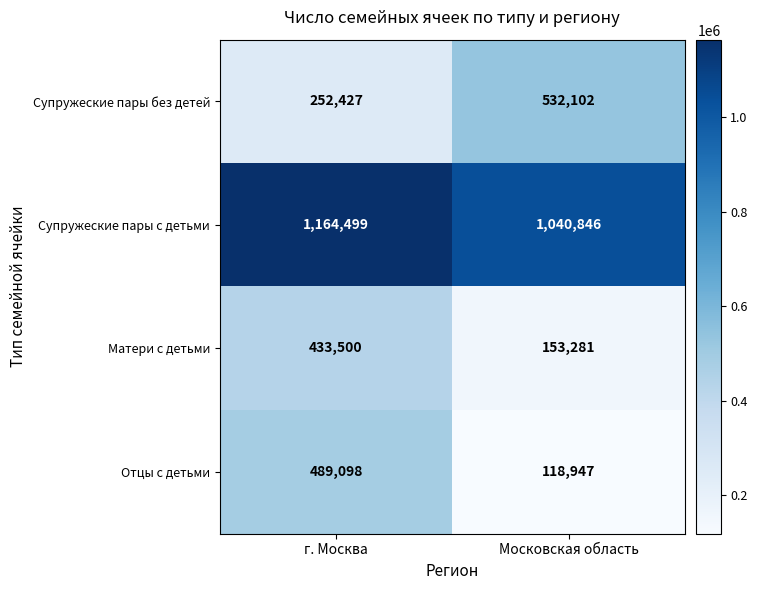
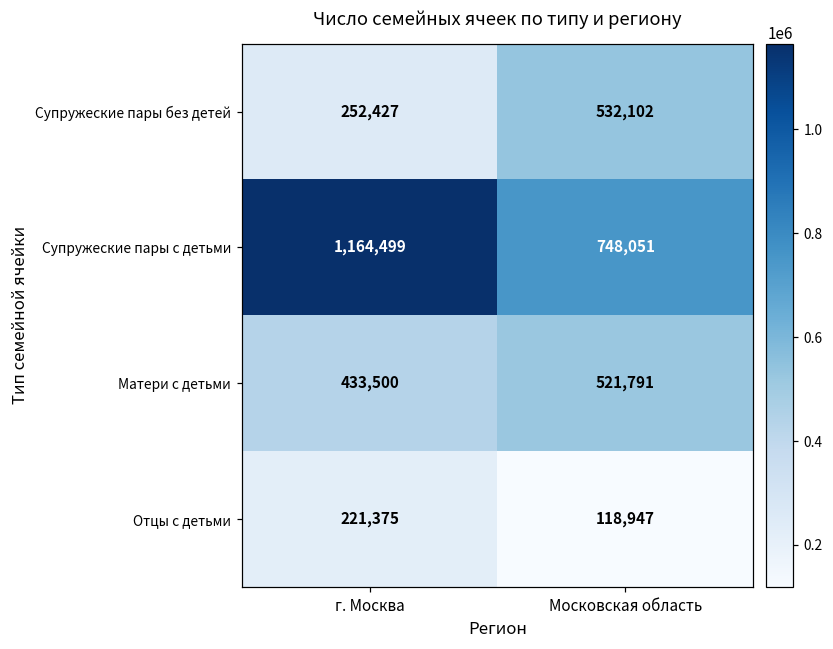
  {
    "Супружеские пары без детей": {
      "г. Москва": "252,427",
      "Московская область": "532,102"
    },
    "Супружеские пары с детьми": {
      "г. Москва": "1,164,499",
-     "Московская область": "1,040,846"
+     "Московская область": "748,051"
    },
    "Матери с детьми": {
      "г. Москва": "433,500",
-     "Московская область": "153,281"
+     "Московская область": "521,791"
    },
    "Отцы с детьми": {
-     "г. Москва": "489,098",
+     "г. Москва": "221,375",
      "Московская область": "118,947"
    }
  }
